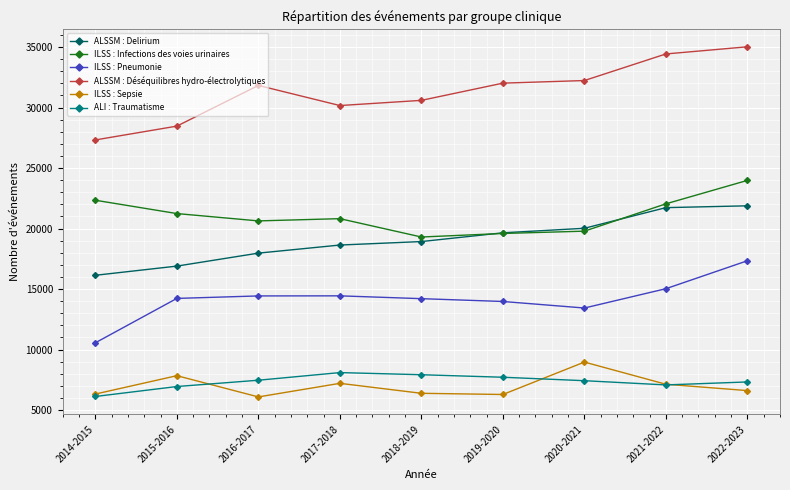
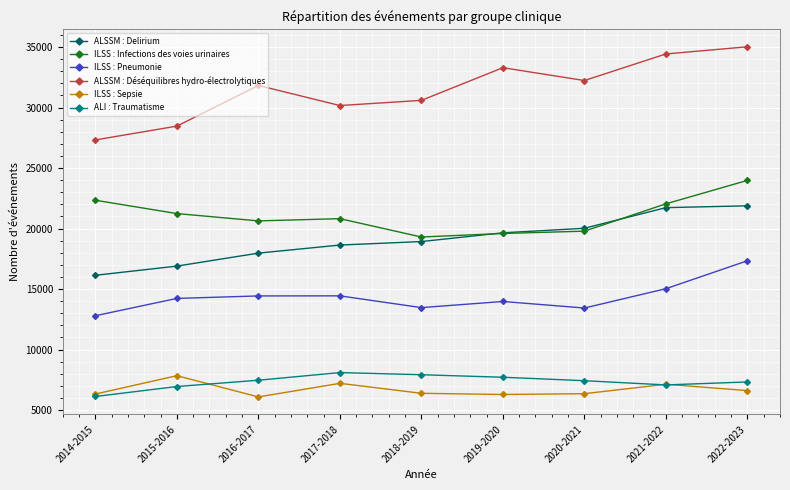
  {
    "ILSS : Infections des voies urinaires": {
      "2014-2015": 22300,
      "2015-2016": 21200,
      "2016-2017": 20600,
      "2017-2018": 20800,
      "2018-2019": 19300,
      "2020-2021": 19800,
      "2021-2022": 22000,
      "2022-2023": 24000
    },
    "ILSS : Pneumonie": {
-     "2014-2015": 10600,
+     "2014-2015": 12800,
      "2015-2016": 14200,
      "2016-2017": 14400,
      "2017-2018": 14400,
-     "2018-2019": 14200,
+     "2018-2019": 13500,
      "2019-2020": 14000,
      "2020-2021": 13400,
      "2021-2022": 15000,
      "2022-2023": 17300
    },
    "ALSSM : Déséquilibres hydro-électrolytiques": {
      "2014-2015": 27300,
      "2015-2016": 28500,
      "2017-2018": 30200,
      "2018-2019": 30600,
-     "2019-2020": 32000,
+     "2019-2020": 33300,
      "2020-2021": 32200,
      "2021-2022": 34400,
      "2022-2023": 35000
    },
    "ILSS : Sepsie": {
      "2015-2016": 7800,
      "2016-2017": 6100,
      "2017-2018": 7200,
      "2018-2019": 6400,
      "2019-2020": 6300,
-     "2020-2021": 9000,
+     "2020-2021": 6400,
      "2022-2023": 6600
    }
  }
